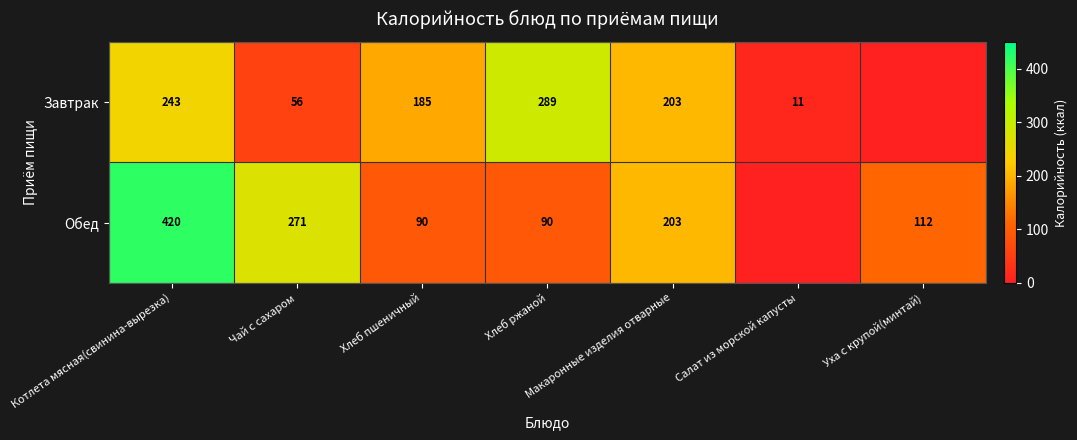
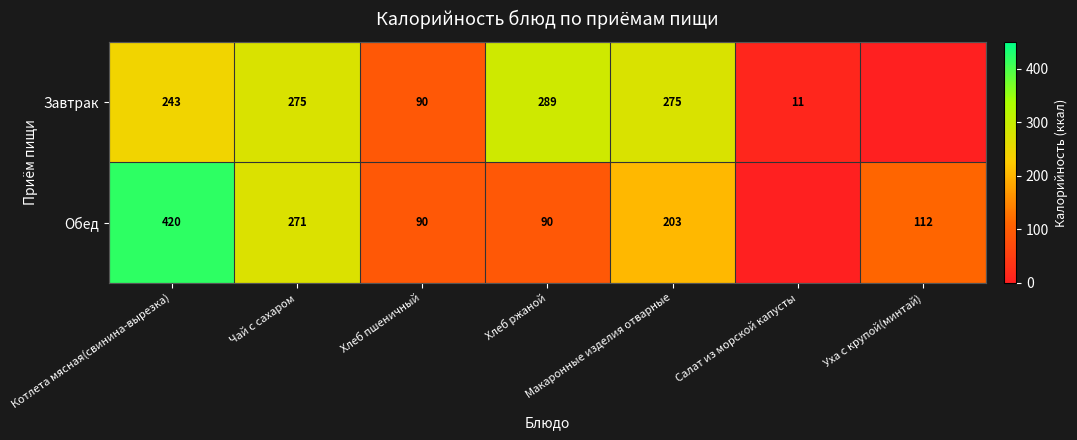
  {
    "Завтрак": {
      "Котлета мясная(свинина-вырезка)": 243,
-     "Чай с сахаром": 56,
-     "Хлеб пшеничный": 185,
+     "Чай с сахаром": 275,
+     "Хлеб пшеничный": 90,
      "Хлеб ржаной": 289,
-     "Макаронные изделия отварные": 203,
+     "Макаронные изделия отварные": 275,
      "Салат из морской капусты": 11
    },
    "Обед": {
      "Котлета мясная(свинина-вырезка)": 420,
      "Чай с сахаром": 271,
      "Хлеб пшеничный": 90,
      "Хлеб ржаной": 90,
      "Макаронные изделия отварные": 203,
      "Уха с крупой(минтай)": 112
    }
  }
